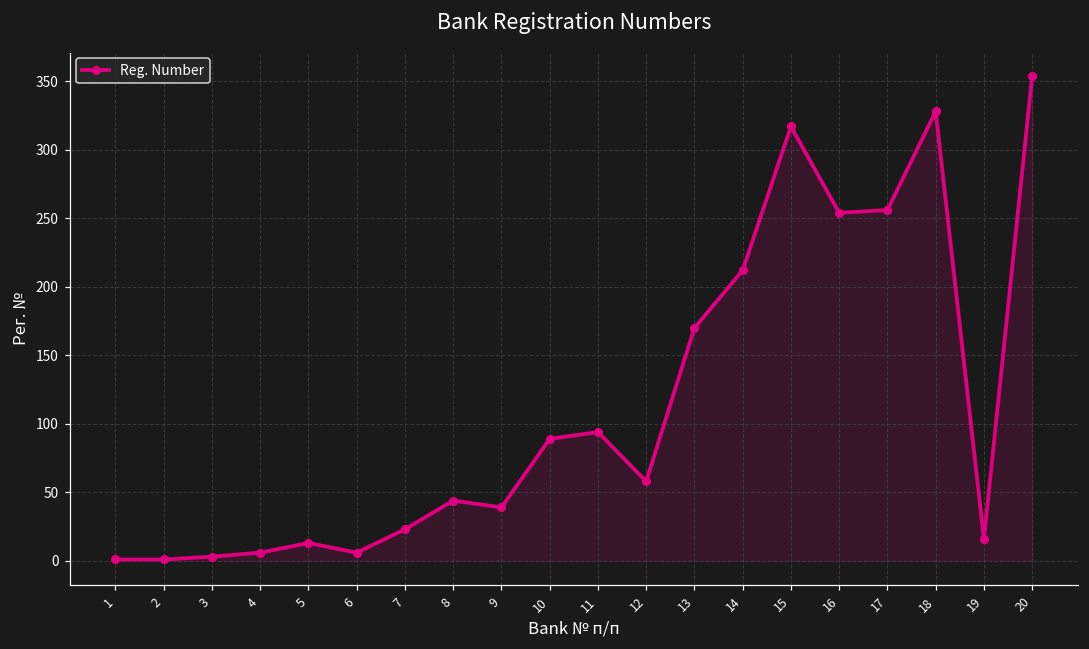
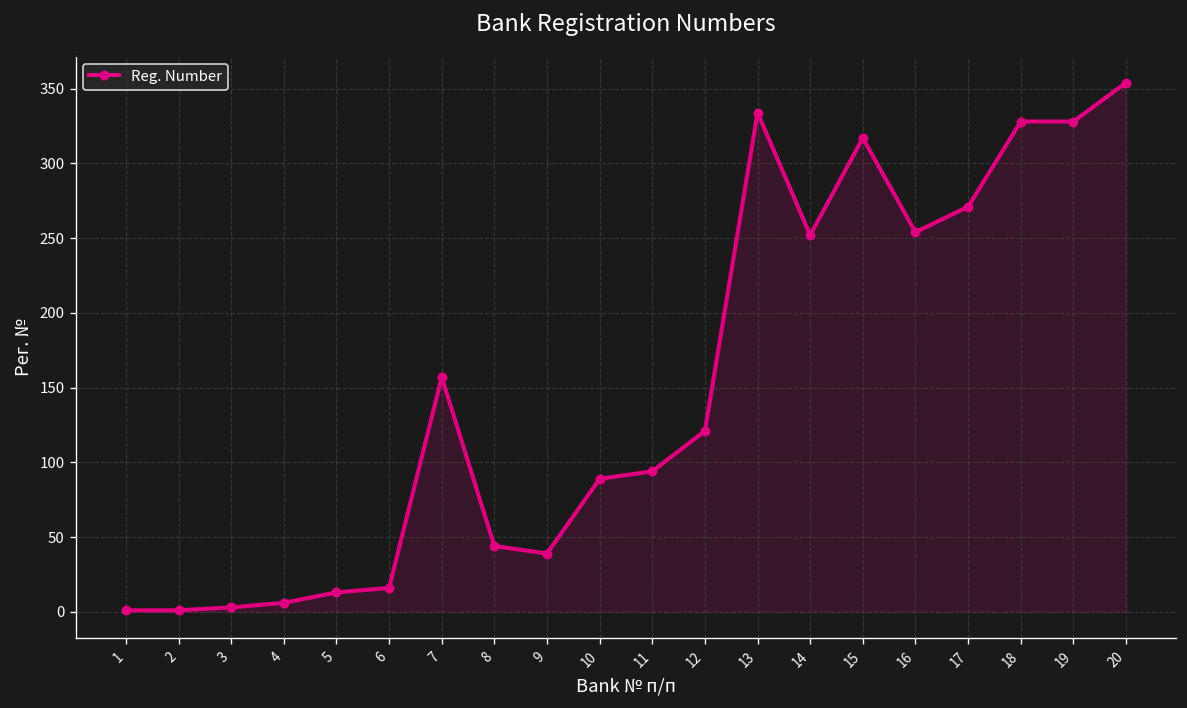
  {
    "1": 1,
    "2": 1,
    "3": 3,
    "4": 6,
    "5": 13,
-   "6": 6,
-   "7": 23,
+   "6": 16,
+   "7": 157,
    "8": 44,
    "9": 39,
    "10": 89,
    "11": 94,
-   "12": 58,
-   "13": 170,
-   "14": 212,
+   "12": 121,
+   "13": 334,
+   "14": 252,
    "15": 317,
    "16": 254,
-   "17": 256,
+   "17": 271,
    "18": 328,
-   "19": 16,
+   "19": 328,
    "20": 354
  }
